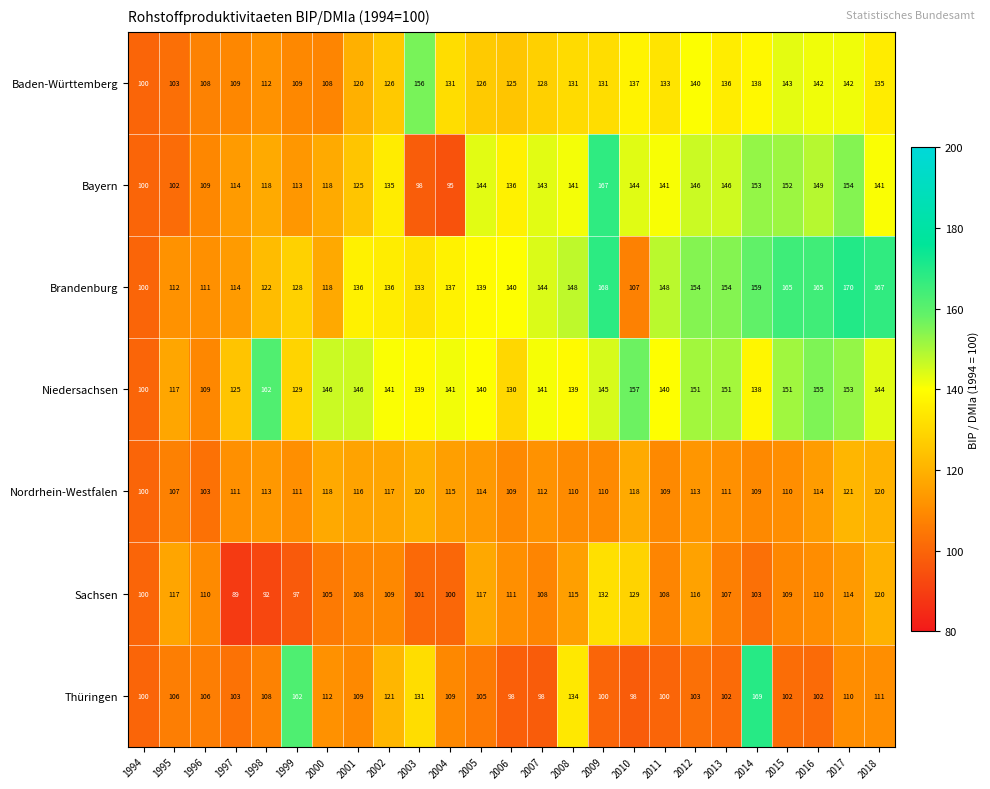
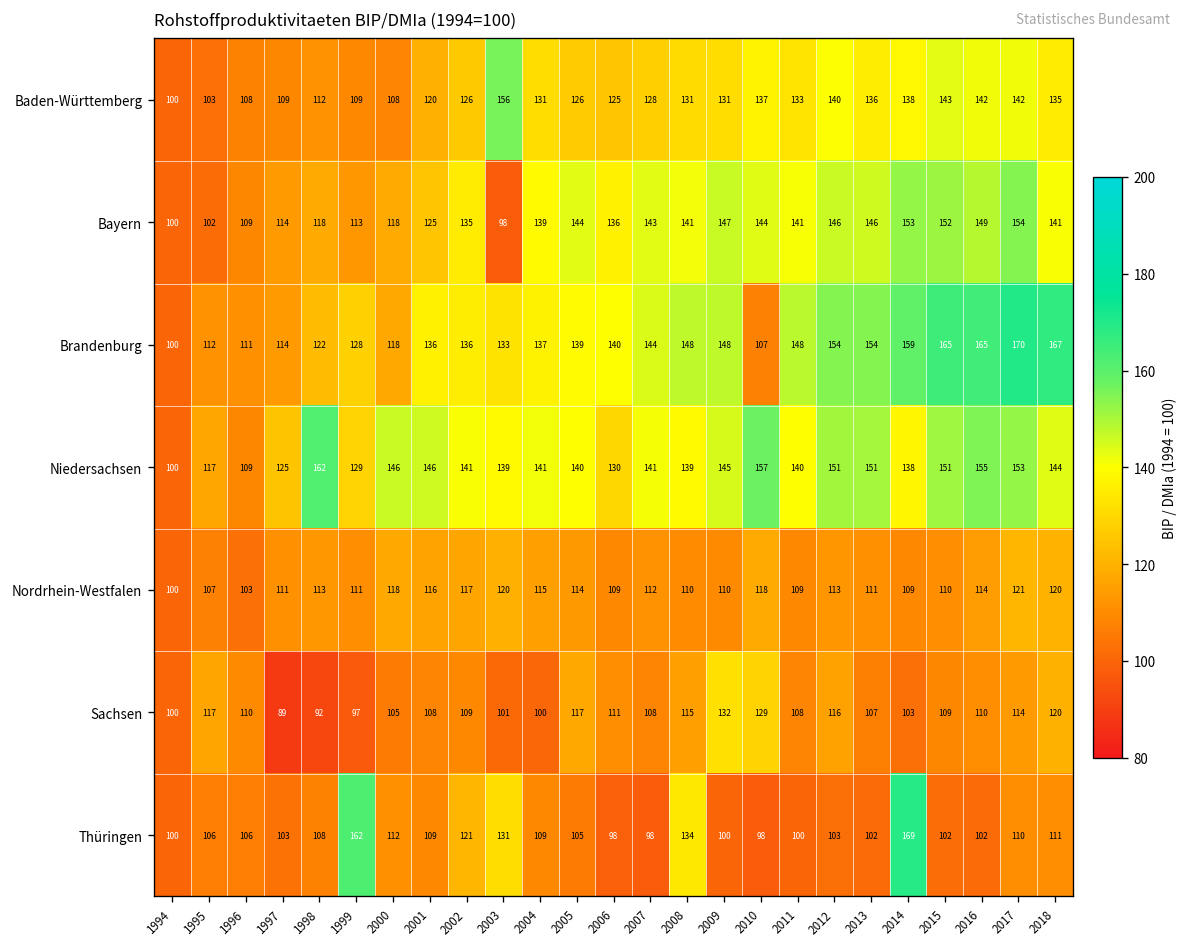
  {
    "Baden-Württemberg": {
      "1994": 100,
      "1995": 103,
      "1996": 108,
      "1997": 109,
      "1998": 112,
      "1999": 109,
      "2000": 108,
      "2001": 120,
      "2002": 126,
      "2003": 156,
      "2004": 131,
      "2005": 126,
      "2006": 125,
      "2007": 128,
      "2008": 131,
      "2009": 131,
      "2010": 137,
      "2011": 133,
      "2012": 140,
      "2013": 136,
      "2014": 138,
      "2015": 143,
      "2016": 142,
      "2017": 142,
      "2018": 135
    },
    "Bayern": {
      "1994": 100,
      "1995": 102,
      "1996": 109,
      "1997": 114,
      "1998": 118,
      "1999": 113,
      "2000": 118,
      "2001": 125,
      "2002": 135,
      "2003": 98,
-     "2004": 95,
+     "2004": 139,
      "2005": 144,
      "2006": 136,
      "2007": 143,
      "2008": 141,
-     "2009": 167,
+     "2009": 147,
      "2010": 144,
      "2011": 141,
      "2012": 146,
      "2013": 146,
      "2014": 153,
      "2015": 152,
      "2016": 149,
      "2017": 154,
      "2018": 141
    },
    "Brandenburg": {
      "1994": 100,
      "1995": 112,
      "1996": 111,
      "1997": 114,
      "1998": 122,
      "1999": 128,
      "2000": 118,
      "2001": 136,
      "2002": 136,
      "2003": 133,
      "2004": 137,
      "2005": 139,
      "2006": 140,
      "2007": 144,
      "2008": 148,
-     "2009": 168,
+     "2009": 148,
      "2010": 107,
      "2011": 148,
      "2012": 154,
      "2013": 154,
      "2014": 159,
      "2015": 165,
      "2016": 165,
      "2017": 170,
      "2018": 167
    },
    "Niedersachsen": {
      "1994": 100,
      "1995": 117,
      "1996": 109,
      "1997": 125,
      "1998": 162,
      "1999": 129,
      "2000": 146,
      "2001": 146,
      "2002": 141,
      "2003": 139,
      "2004": 141,
      "2005": 140,
      "2006": 130,
      "2007": 141,
      "2008": 139,
      "2009": 145,
      "2010": 157,
      "2011": 140,
      "2012": 151,
      "2013": 151,
      "2014": 138,
      "2015": 151,
      "2016": 155,
      "2017": 153,
      "2018": 144
    },
    "Nordrhein-Westfalen": {
      "1994": 100,
      "1995": 107,
      "1996": 103,
      "1997": 111,
      "1998": 113,
      "1999": 111,
      "2000": 118,
      "2001": 116,
      "2002": 117,
      "2003": 120,
      "2004": 115,
      "2005": 114,
      "2006": 109,
      "2007": 112,
      "2008": 110,
      "2009": 110,
      "2010": 118,
      "2011": 109,
      "2012": 113,
      "2013": 111,
      "2014": 109,
      "2015": 110,
      "2016": 114,
      "2017": 121,
      "2018": 120
    },
    "Sachsen": {
      "1994": 100,
      "1995": 117,
      "1996": 110,
      "1997": 89,
      "1998": 92,
      "1999": 97,
      "2000": 105,
      "2001": 108,
      "2002": 109,
      "2003": 101,
      "2004": 100,
      "2005": 117,
      "2006": 111,
      "2007": 108,
      "2008": 115,
      "2009": 132,
      "2010": 129,
      "2011": 108,
      "2012": 116,
      "2013": 107,
      "2014": 103,
      "2015": 109,
      "2016": 110,
      "2017": 114,
      "2018": 120
    },
    "Thüringen": {
      "1994": 100,
      "1995": 106,
      "1996": 106,
      "1997": 103,
      "1998": 108,
      "1999": 162,
      "2000": 112,
      "2001": 109,
      "2002": 121,
      "2003": 131,
      "2004": 109,
      "2005": 105,
      "2006": 98,
      "2007": 98,
      "2008": 134,
      "2009": 100,
      "2010": 98,
      "2011": 100,
      "2012": 103,
      "2013": 102,
      "2014": 169,
      "2015": 102,
      "2016": 102,
      "2017": 110,
      "2018": 111
    }
  }
